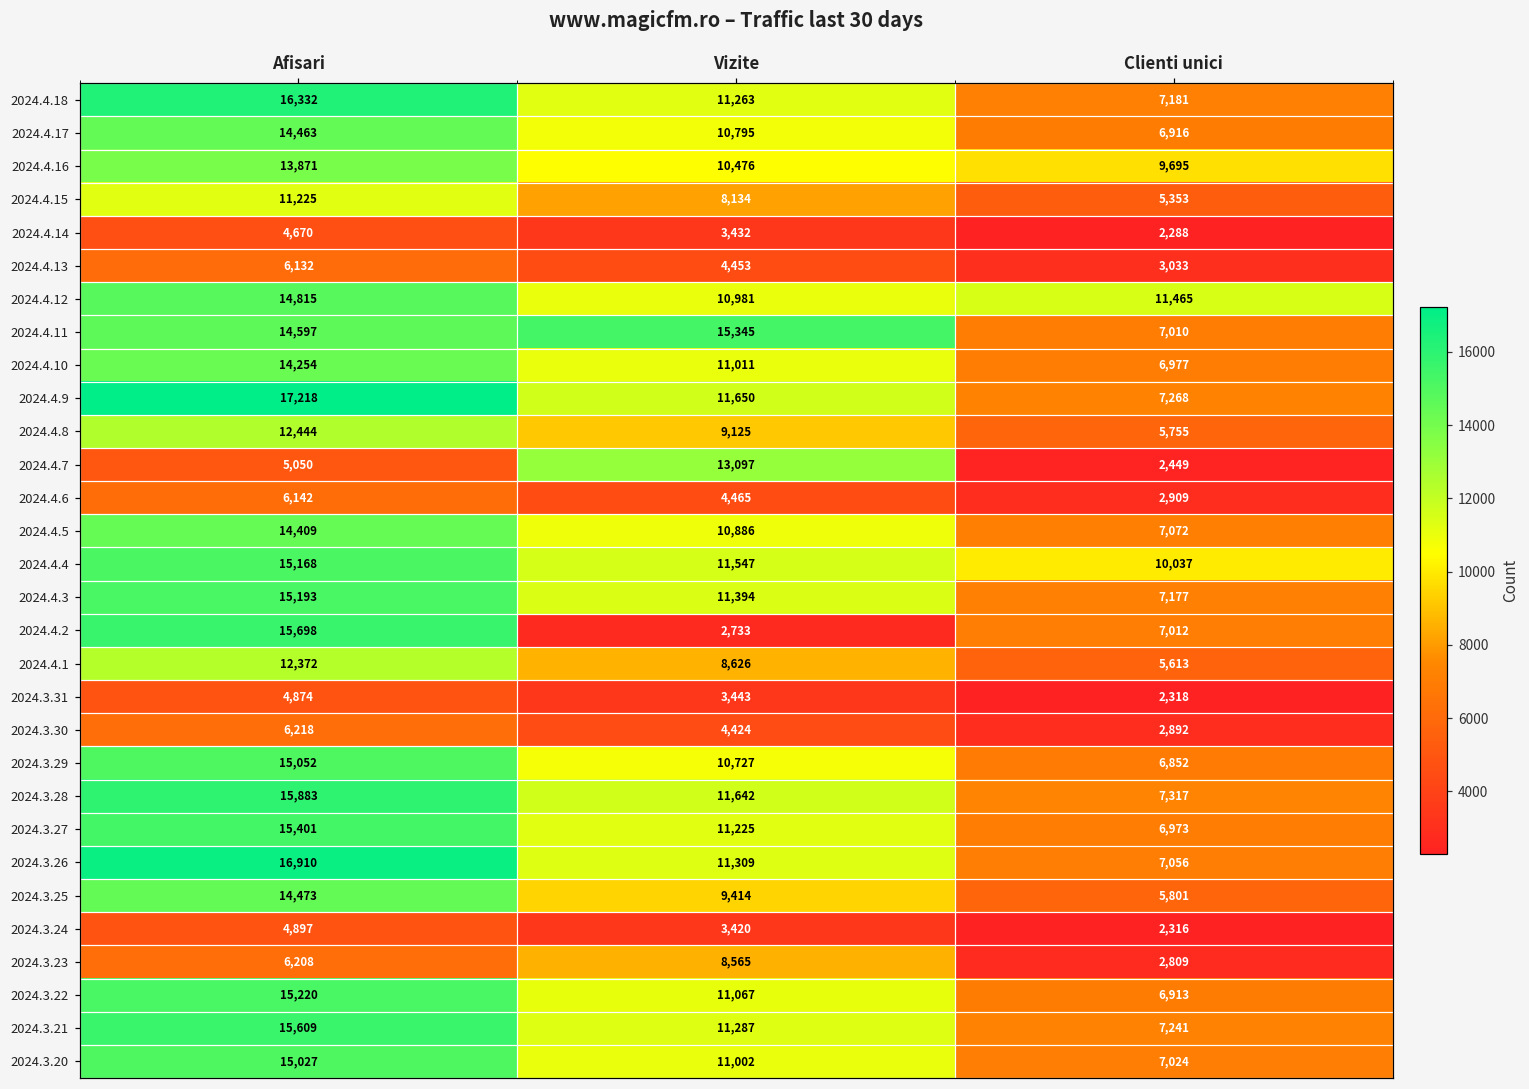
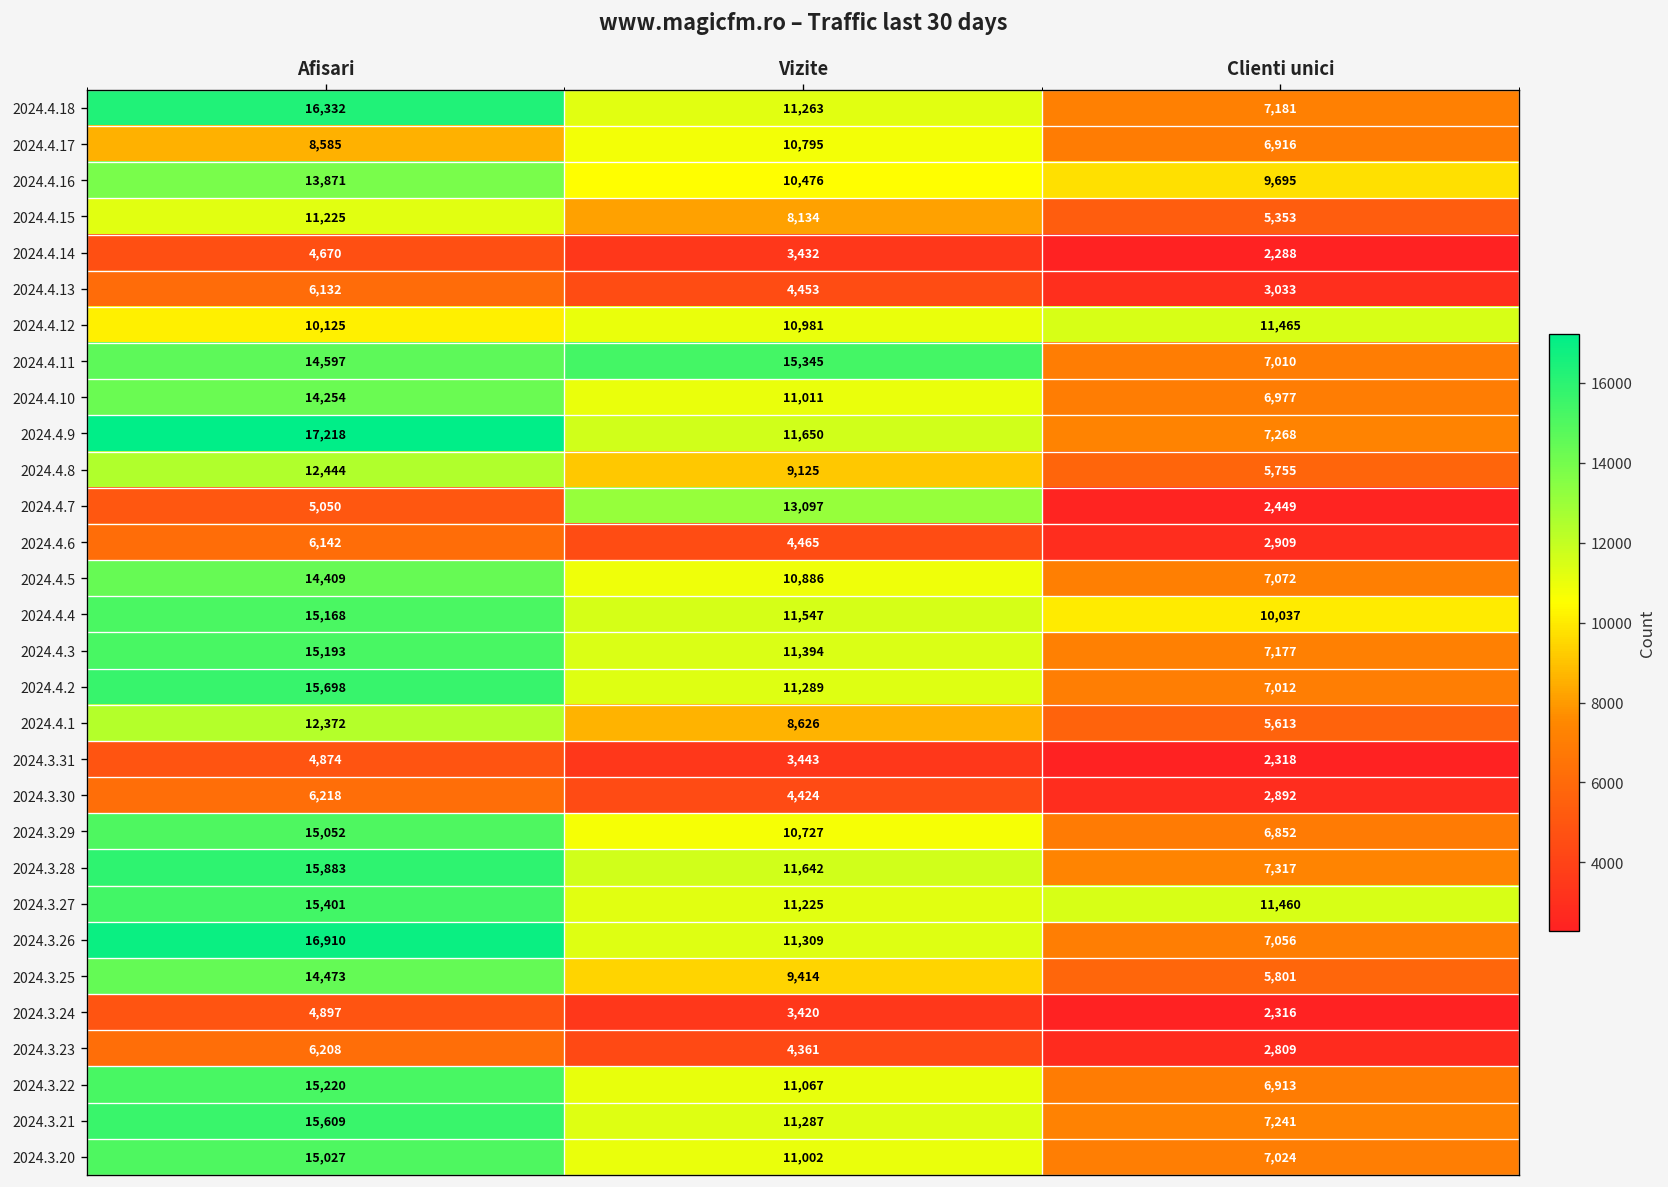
  {
    "2024.4.18": {
      "Afisari": "16,332",
      "Vizite": "11,263",
      "Clienti unici": "7,181"
    },
    "2024.4.17": {
-     "Afisari": "14,463",
+     "Afisari": "8,585",
      "Vizite": "10,795",
      "Clienti unici": "6,916"
    },
    "2024.4.16": {
      "Afisari": "13,871",
      "Vizite": "10,476",
      "Clienti unici": "9,695"
    },
    "2024.4.15": {
      "Afisari": "11,225",
      "Vizite": "8,134",
      "Clienti unici": "5,353"
    },
    "2024.4.14": {
      "Afisari": "4,670",
      "Vizite": "3,432",
      "Clienti unici": "2,288"
    },
    "2024.4.13": {
      "Afisari": "6,132",
      "Vizite": "4,453",
      "Clienti unici": "3,033"
    },
    "2024.4.12": {
-     "Afisari": "14,815",
+     "Afisari": "10,125",
      "Vizite": "10,981",
      "Clienti unici": "11,465"
    },
    "2024.4.11": {
      "Afisari": "14,597",
      "Vizite": "15,345",
      "Clienti unici": "7,010"
    },
    "2024.4.10": {
      "Afisari": "14,254",
      "Vizite": "11,011",
      "Clienti unici": "6,977"
    },
    "2024.4.9": {
      "Afisari": "17,218",
      "Vizite": "11,650",
      "Clienti unici": "7,268"
    },
    "2024.4.8": {
      "Afisari": "12,444",
      "Vizite": "9,125",
      "Clienti unici": "5,755"
    },
    "2024.4.7": {
      "Afisari": "5,050",
      "Vizite": "13,097",
      "Clienti unici": "2,449"
    },
    "2024.4.6": {
      "Afisari": "6,142",
      "Vizite": "4,465",
      "Clienti unici": "2,909"
    },
    "2024.4.5": {
      "Afisari": "14,409",
      "Vizite": "10,886",
      "Clienti unici": "7,072"
    },
    "2024.4.4": {
      "Afisari": "15,168",
      "Vizite": "11,547",
      "Clienti unici": "10,037"
    },
    "2024.4.3": {
      "Afisari": "15,193",
      "Vizite": "11,394",
      "Clienti unici": "7,177"
    },
    "2024.4.2": {
      "Afisari": "15,698",
-     "Vizite": "2,733",
+     "Vizite": "11,289",
      "Clienti unici": "7,012"
    },
    "2024.4.1": {
      "Afisari": "12,372",
      "Vizite": "8,626",
      "Clienti unici": "5,613"
    },
    "2024.3.31": {
      "Afisari": "4,874",
      "Vizite": "3,443",
      "Clienti unici": "2,318"
    },
    "2024.3.30": {
      "Afisari": "6,218",
      "Vizite": "4,424",
      "Clienti unici": "2,892"
    },
    "2024.3.29": {
      "Afisari": "15,052",
      "Vizite": "10,727",
      "Clienti unici": "6,852"
    },
    "2024.3.28": {
      "Afisari": "15,883",
      "Vizite": "11,642",
      "Clienti unici": "7,317"
    },
    "2024.3.27": {
      "Afisari": "15,401",
      "Vizite": "11,225",
-     "Clienti unici": "6,973"
+     "Clienti unici": "11,460"
    },
    "2024.3.26": {
      "Afisari": "16,910",
      "Vizite": "11,309",
      "Clienti unici": "7,056"
    },
    "2024.3.25": {
      "Afisari": "14,473",
      "Vizite": "9,414",
      "Clienti unici": "5,801"
    },
    "2024.3.24": {
      "Afisari": "4,897",
      "Vizite": "3,420",
      "Clienti unici": "2,316"
    },
    "2024.3.23": {
      "Afisari": "6,208",
-     "Vizite": "8,565",
+     "Vizite": "4,361",
      "Clienti unici": "2,809"
    },
    "2024.3.22": {
      "Afisari": "15,220",
      "Vizite": "11,067",
      "Clienti unici": "6,913"
    },
    "2024.3.21": {
      "Afisari": "15,609",
      "Vizite": "11,287",
      "Clienti unici": "7,241"
    },
    "2024.3.20": {
      "Afisari": "15,027",
      "Vizite": "11,002",
      "Clienti unici": "7,024"
    }
  }
